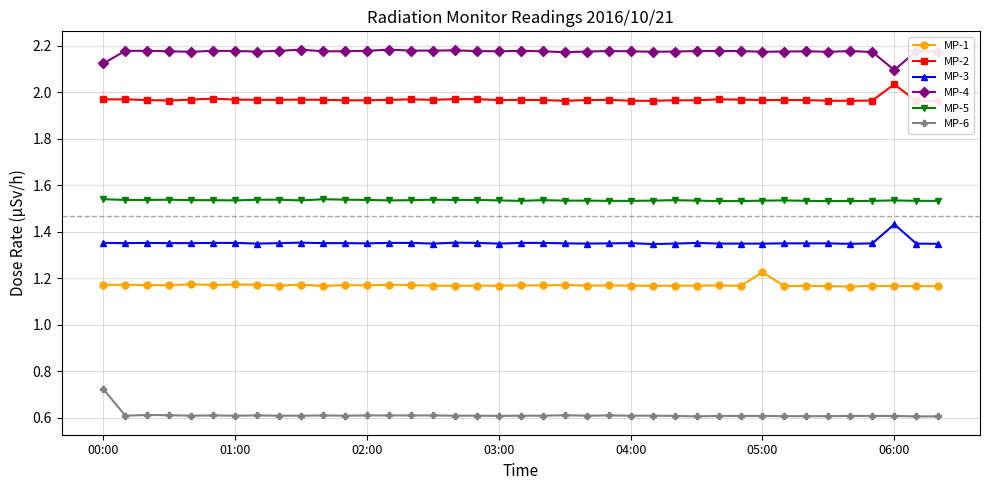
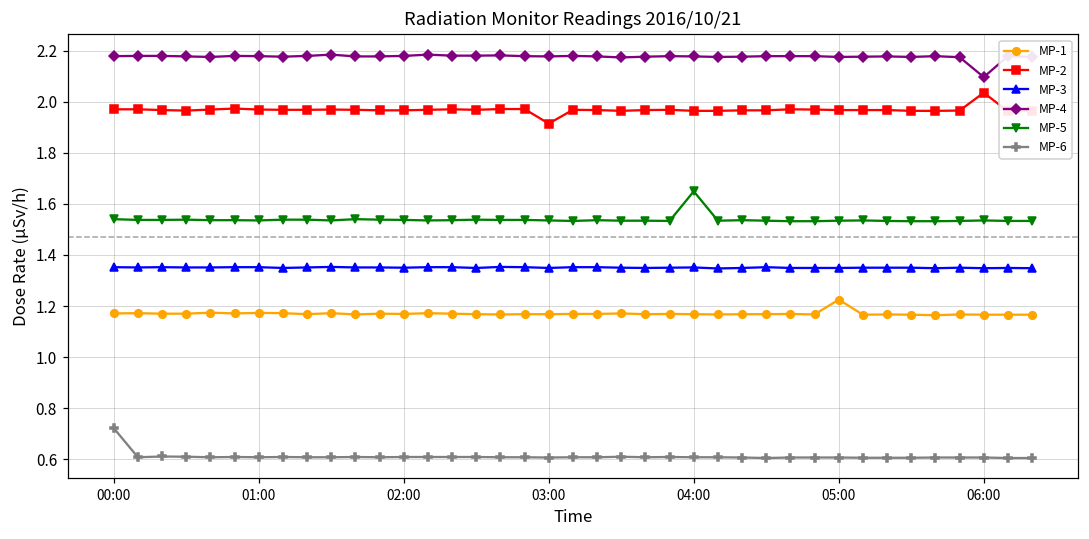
  {
    "MP-1": {
      "00:00": 1.17,
      "01:00": 1.17,
      "02:00": 1.17,
      "03:00": 1.17,
      "04:00": 1.17,
      "05:00": 1.23,
      "06:00": 1.17
    },
    "MP-2": {
      "00:00": 1.97,
      "01:00": 1.97,
      "02:00": 1.97,
-     "03:00": 1.97,
+     "03:00": 1.91,
      "04:00": 1.96,
      "05:00": 1.97,
      "06:00": 2.04
    },
    "MP-3": {
      "00:00": 1.35,
      "01:00": 1.35,
      "02:00": 1.35,
      "03:00": 1.35,
      "04:00": 1.35,
      "05:00": 1.35,
-     "06:00": 1.43
+     "06:00": 1.35
    },
    "MP-4": {
-     "00:00": 2.13,
+     "00:00": 2.18,
      "01:00": 2.18,
      "02:00": 2.18,
      "03:00": 2.18,
      "04:00": 2.18,
      "05:00": 2.18,
      "06:00": 2.10
    },
    "MP-5": {
      "00:00": 1.54,
      "01:00": 1.54,
      "02:00": 1.54,
      "03:00": 1.54,
-     "04:00": 1.53,
+     "04:00": 1.65,
      "05:00": 1.53,
      "06:00": 1.54
    },
    "MP-6": {
      "00:00": 0.72,
      "01:00": 0.61,
      "02:00": 0.61,
      "03:00": 0.61,
      "04:00": 0.61,
      "05:00": 0.61,
      "06:00": 0.61
    }
  }
